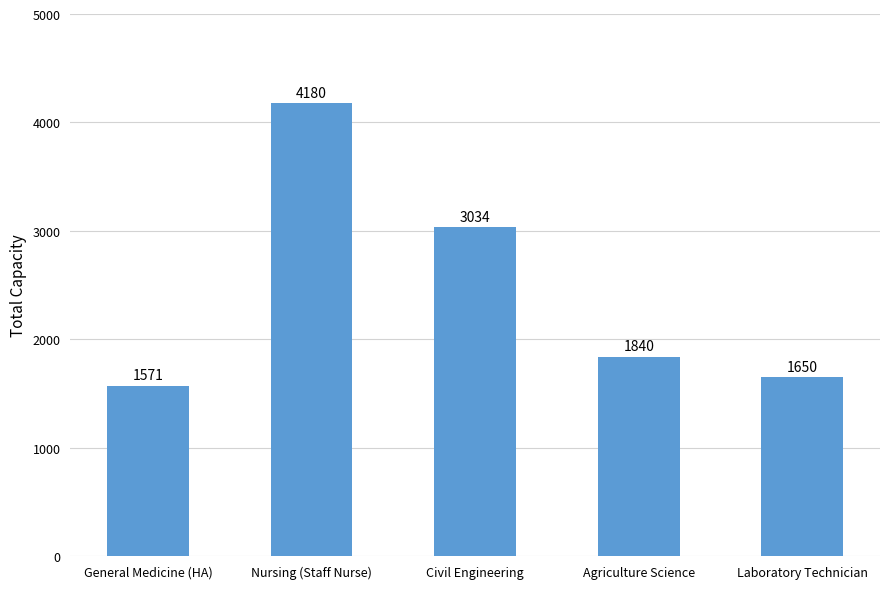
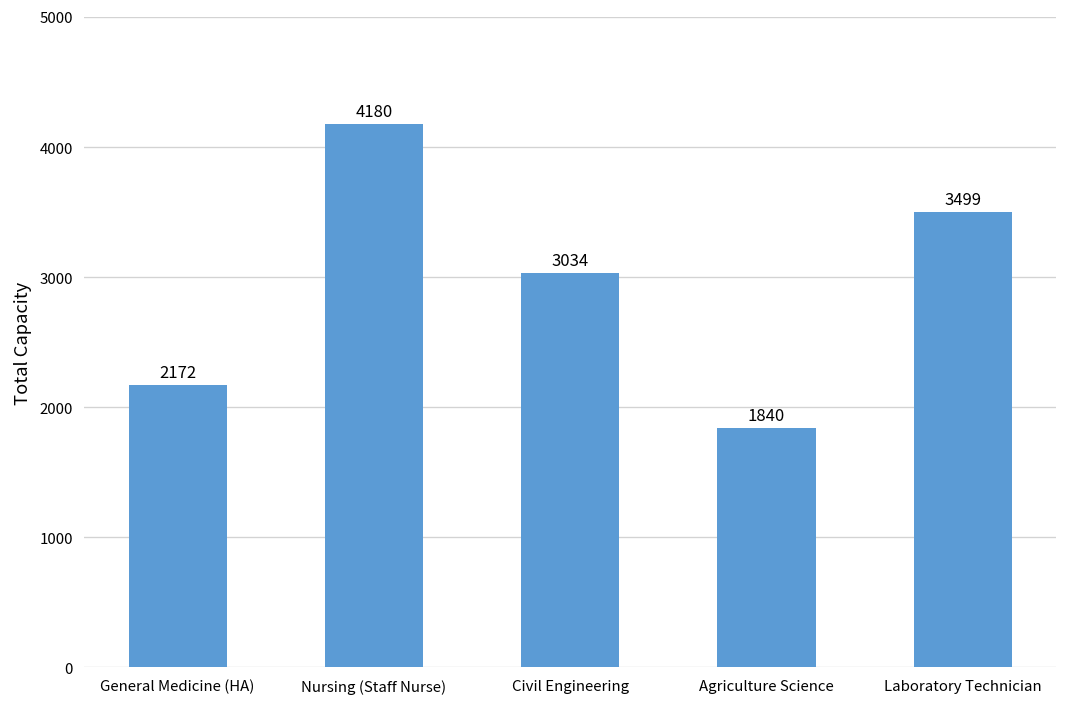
  {
-   "General Medicine (HA)": 1571,
+   "General Medicine (HA)": 2172,
    "Nursing (Staff Nurse)": 4180,
    "Civil Engineering": 3034,
    "Agriculture Science": 1840,
-   "Laboratory Technician": 1650
+   "Laboratory Technician": 3499
  }
